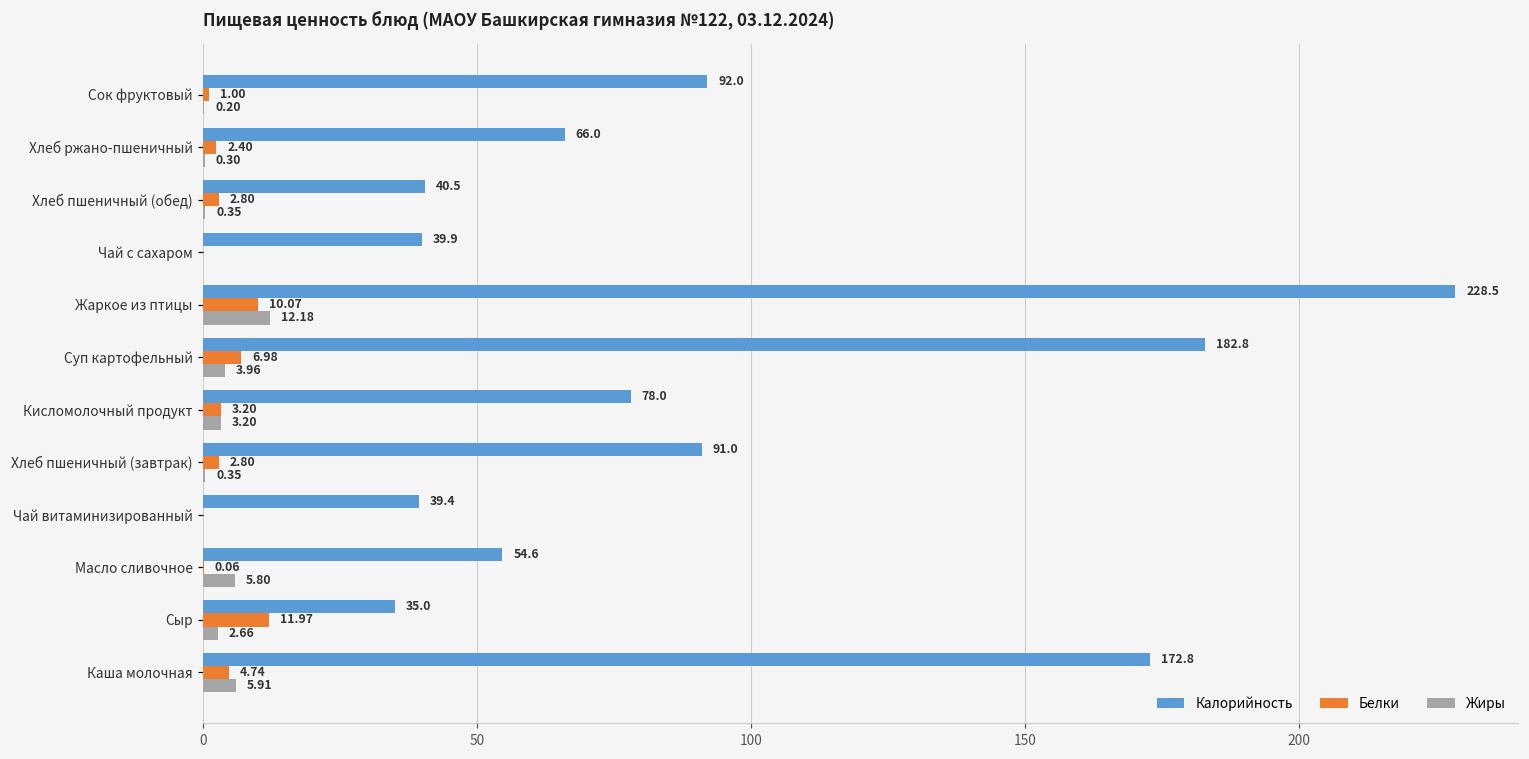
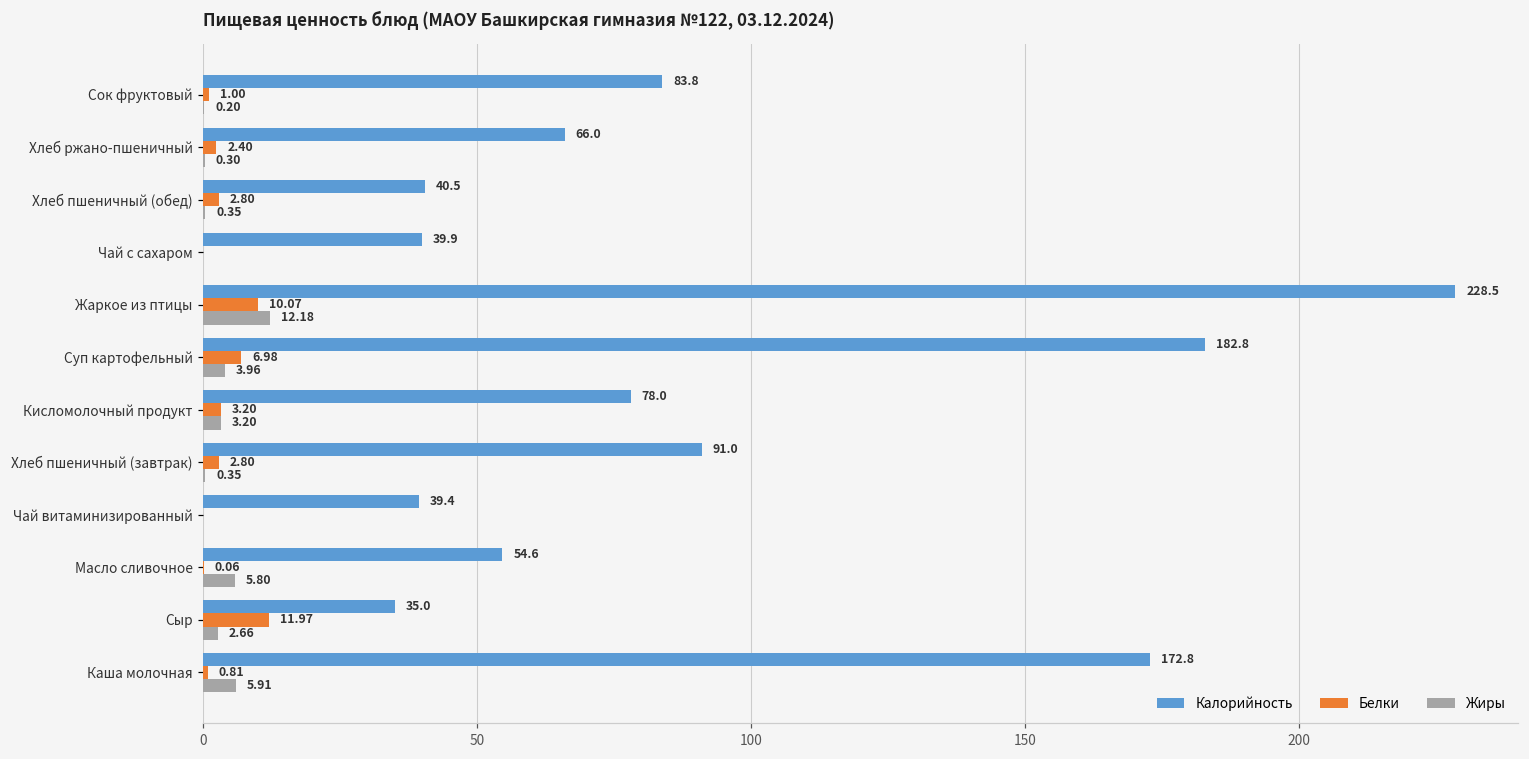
  {
    "Калорийность": {
-     "Сок фруктовый": 92.0,
+     "Сок фруктовый": 83.8,
      "Хлеб ржано-пшеничный": 66.0,
      "Хлеб пшеничный (обед)": 40.5,
      "Чай с сахаром": 39.9,
      "Жаркое из птицы": 228.5,
      "Суп картофельный": 182.8,
      "Кисломолочный продукт": 78.0,
      "Хлеб пшеничный (завтрак)": 91.0,
      "Чай витаминизированный": 39.4,
      "Масло сливочное": 54.6,
      "Сыр": 35.0,
      "Каша молочная": 172.8
    },
    "Белки": {
      "Сок фруктовый": 1.00,
      "Хлеб ржано-пшеничный": 2.40,
      "Хлеб пшеничный (обед)": 2.80,
      "Жаркое из птицы": 10.07,
      "Суп картофельный": 6.98,
      "Кисломолочный продукт": 3.20,
      "Хлеб пшеничный (завтрак)": 2.80,
      "Масло сливочное": 0.06,
      "Сыр": 11.97,
-     "Каша молочная": 4.74
+     "Каша молочная": 0.81
    },
    "Жиры": {
      "Сок фруктовый": 0.20,
      "Хлеб ржано-пшеничный": 0.30,
      "Хлеб пшеничный (обед)": 0.35,
      "Жаркое из птицы": 12.18,
      "Суп картофельный": 3.96,
      "Кисломолочный продукт": 3.20,
      "Хлеб пшеничный (завтрак)": 0.35,
      "Масло сливочное": 5.80,
      "Сыр": 2.66,
      "Каша молочная": 5.91
    }
  }
